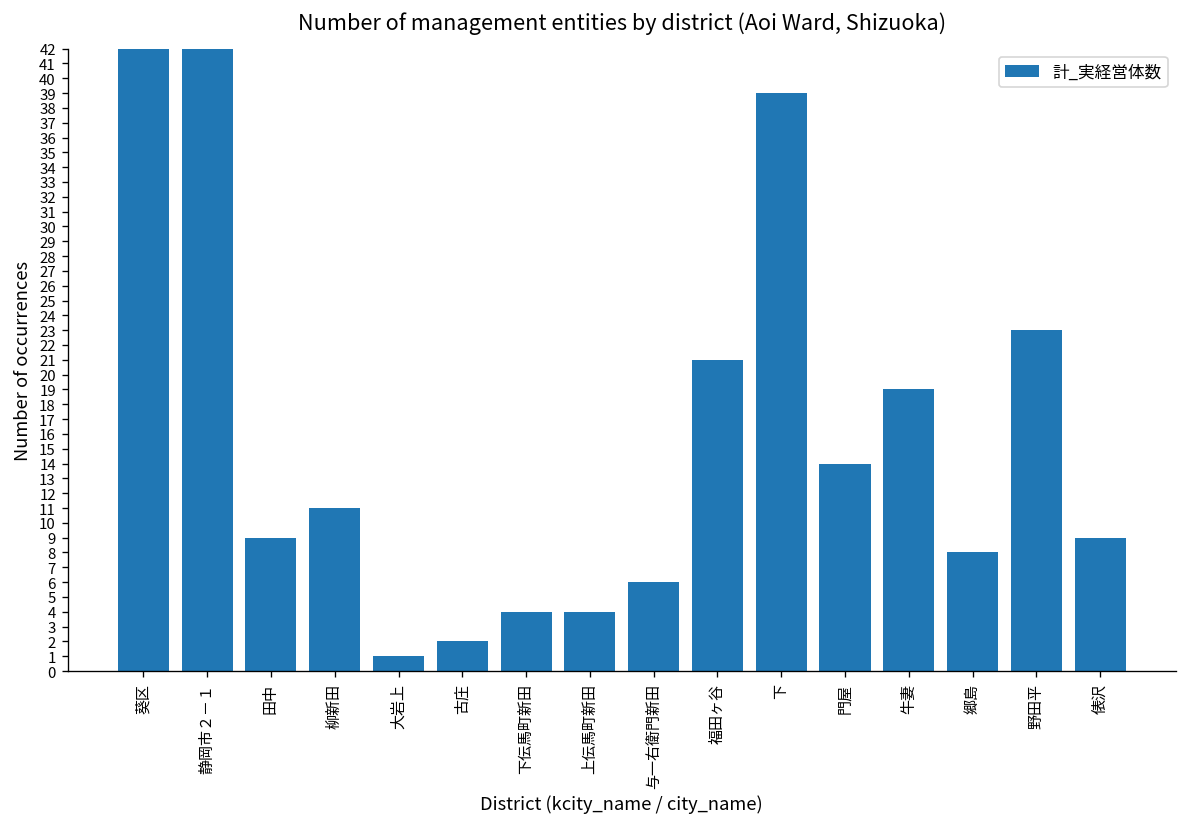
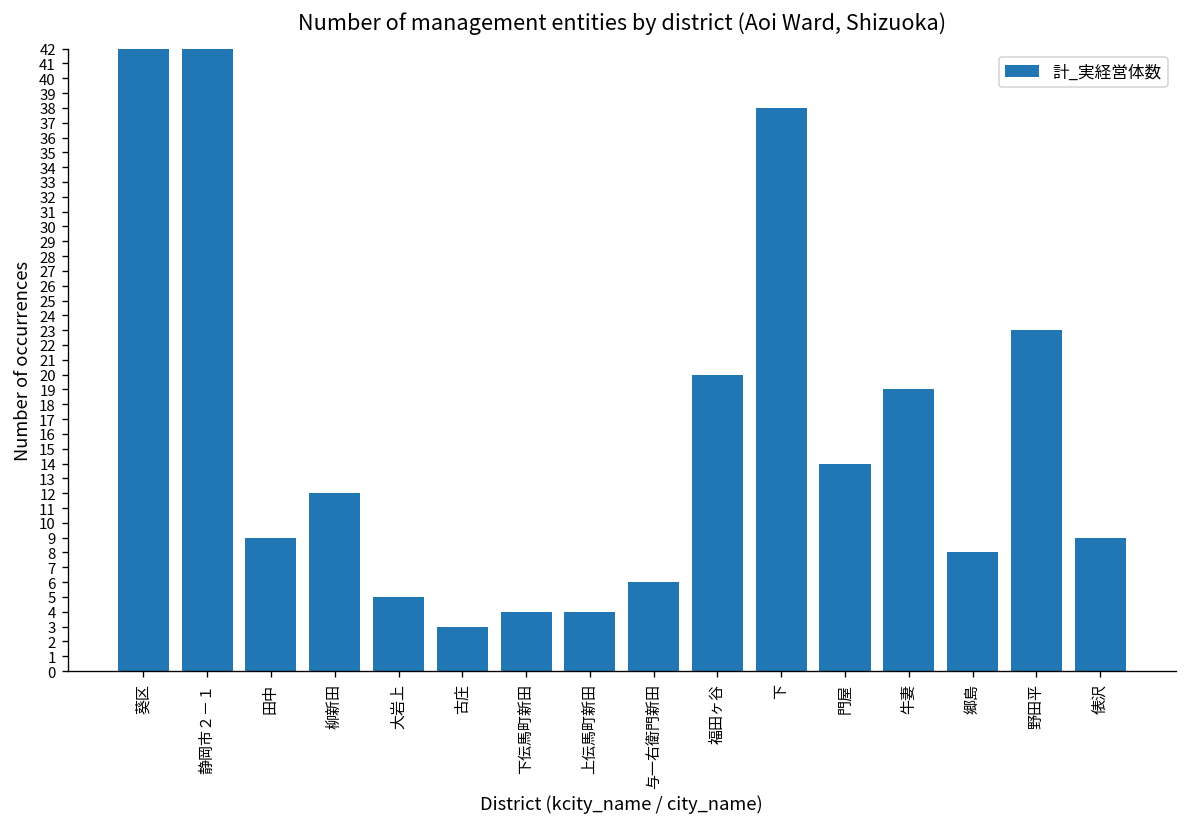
  {
    "田中": 9,
-   "柳新田": 11,
-   "大岩上": 1,
-   "古庄": 2,
+   "柳新田": 12,
+   "大岩上": 5,
+   "古庄": 3,
    "下伝馬町新田": 4,
    "上伝馬町新田": 4,
    "与一右衛門新田": 6,
-   "福田ヶ谷": 21,
-   "下": 39,
+   "福田ヶ谷": 20,
+   "下": 38,
    "門屋": 14,
    "牛妻": 19,
    "郷島": 8,
    "野田平": 23,
    "俵沢": 9
  }
